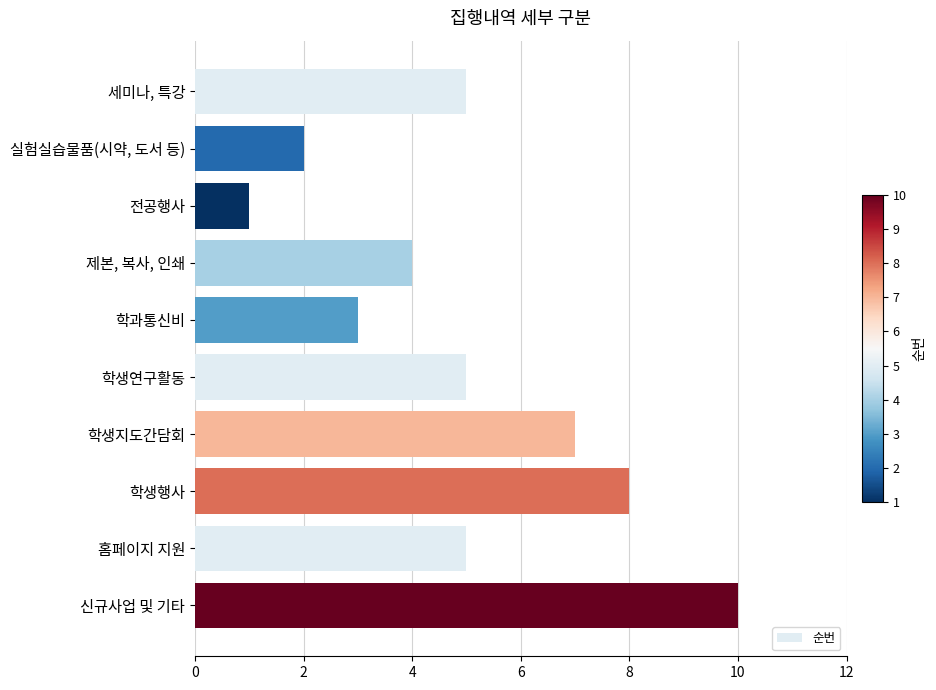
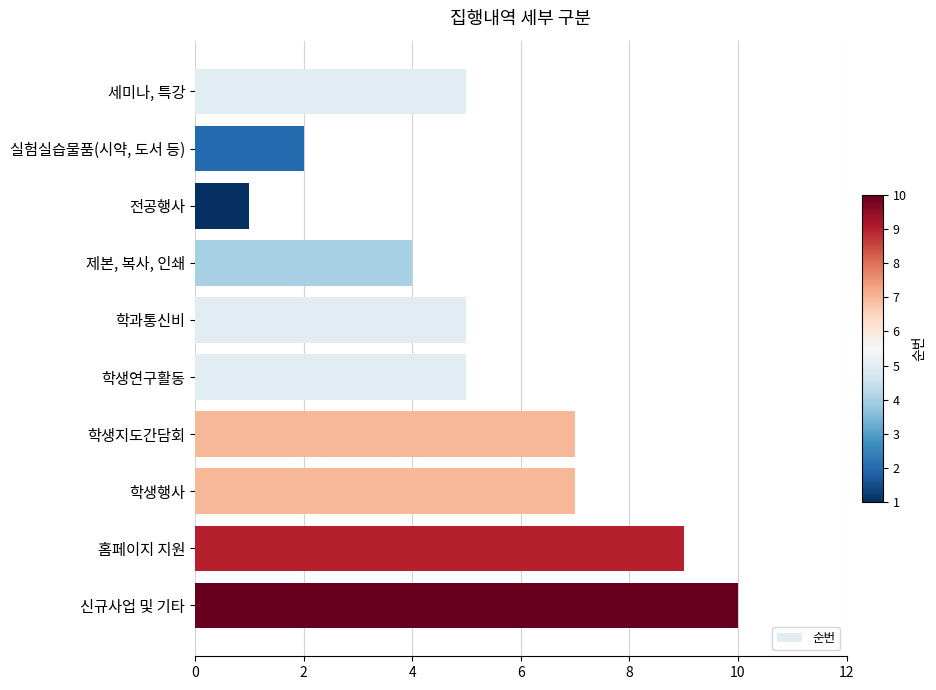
  {
    "세미나, 특강": 5,
    "실험실습물품(시약, 도서 등)": 2,
    "전공행사": 1,
    "제본, 복사, 인쇄": 4,
-   "학과통신비": 3,
+   "학과통신비": 5,
    "학생연구활동": 5,
    "학생지도간담회": 7,
-   "학생행사": 8,
-   "홈페이지 지원": 5,
+   "학생행사": 7,
+   "홈페이지 지원": 9,
    "신규사업 및 기타": 10
  }
